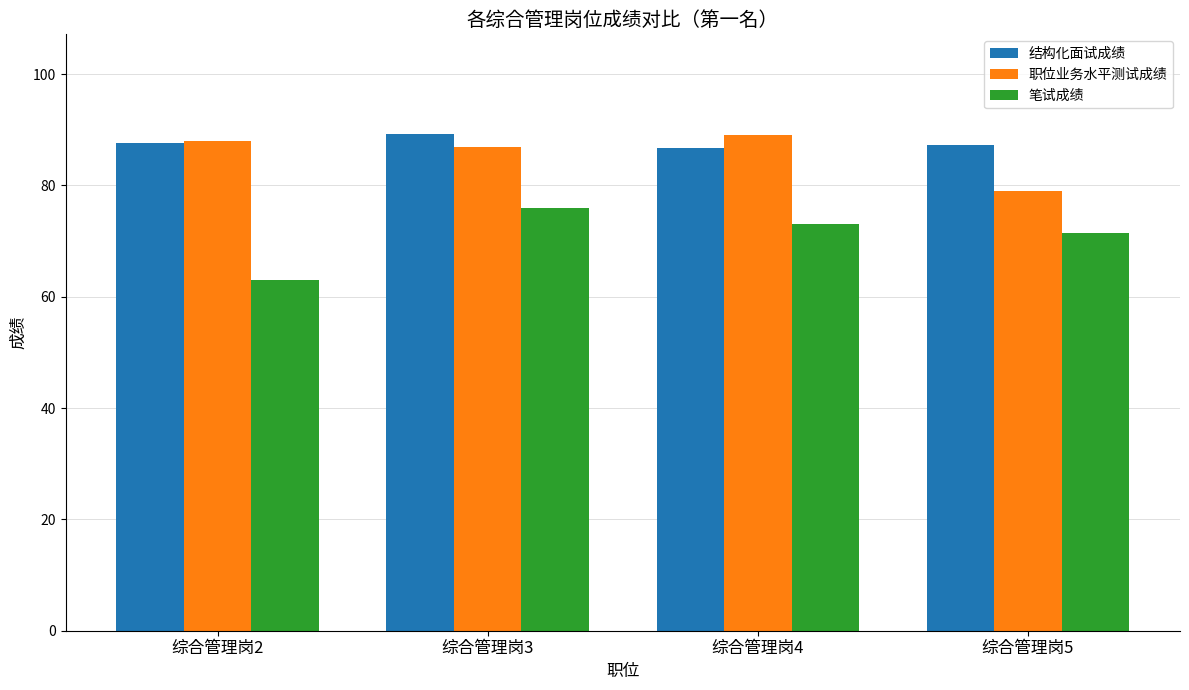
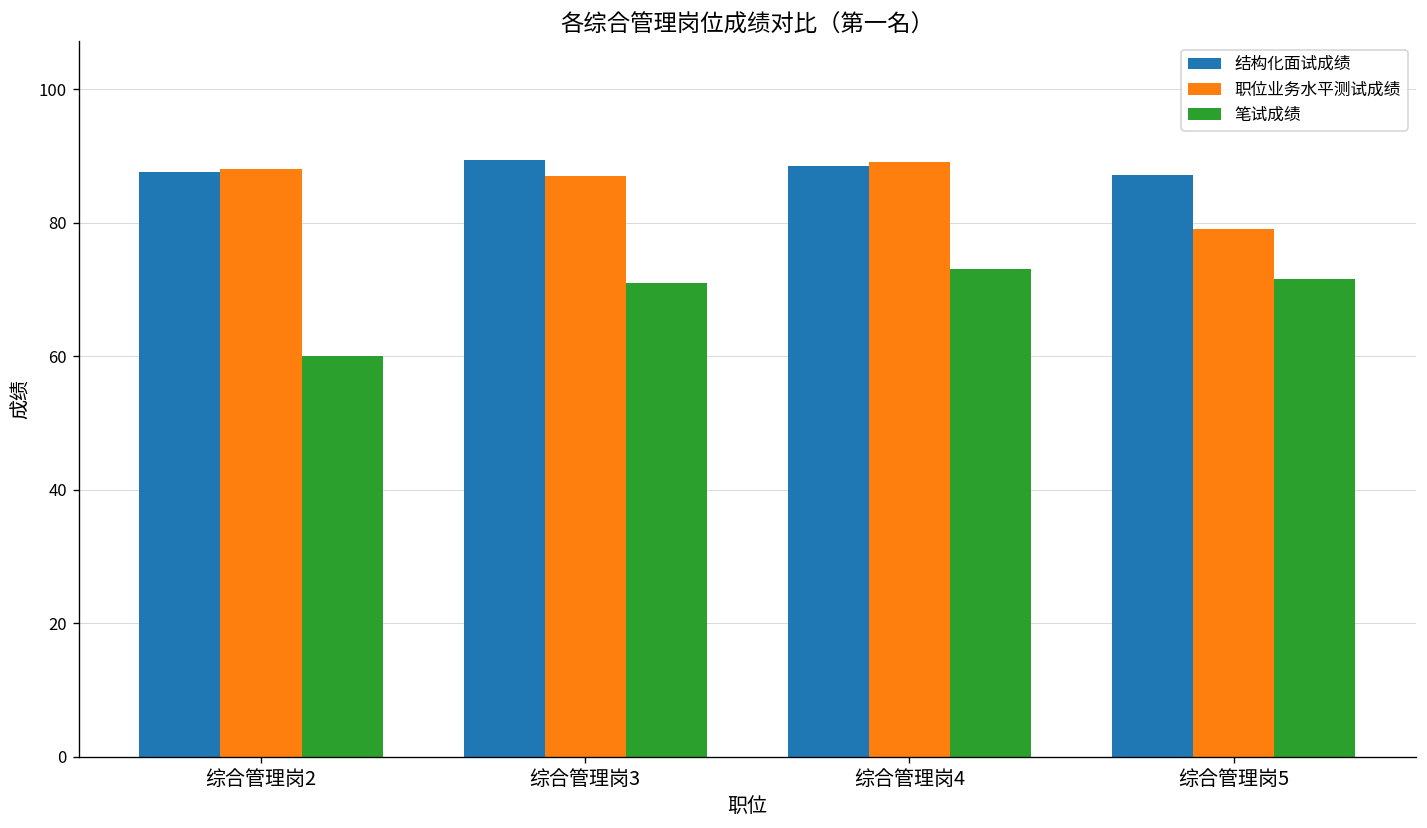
  {
    "结构化面试成绩": {
      "综合管理岗2": 88,
      "综合管理岗3": 89,
-     "综合管理岗4": 87,
+     "综合管理岗4": 88,
      "综合管理岗5": 87
    },
    "职位业务水平测试成绩": {
      "综合管理岗2": 88,
      "综合管理岗3": 87,
      "综合管理岗4": 89,
      "综合管理岗5": 79
    },
    "笔试成绩": {
-     "综合管理岗2": 63,
-     "综合管理岗3": 76,
+     "综合管理岗2": 60,
+     "综合管理岗3": 71,
      "综合管理岗4": 73,
      "综合管理岗5": 72
    }
  }
